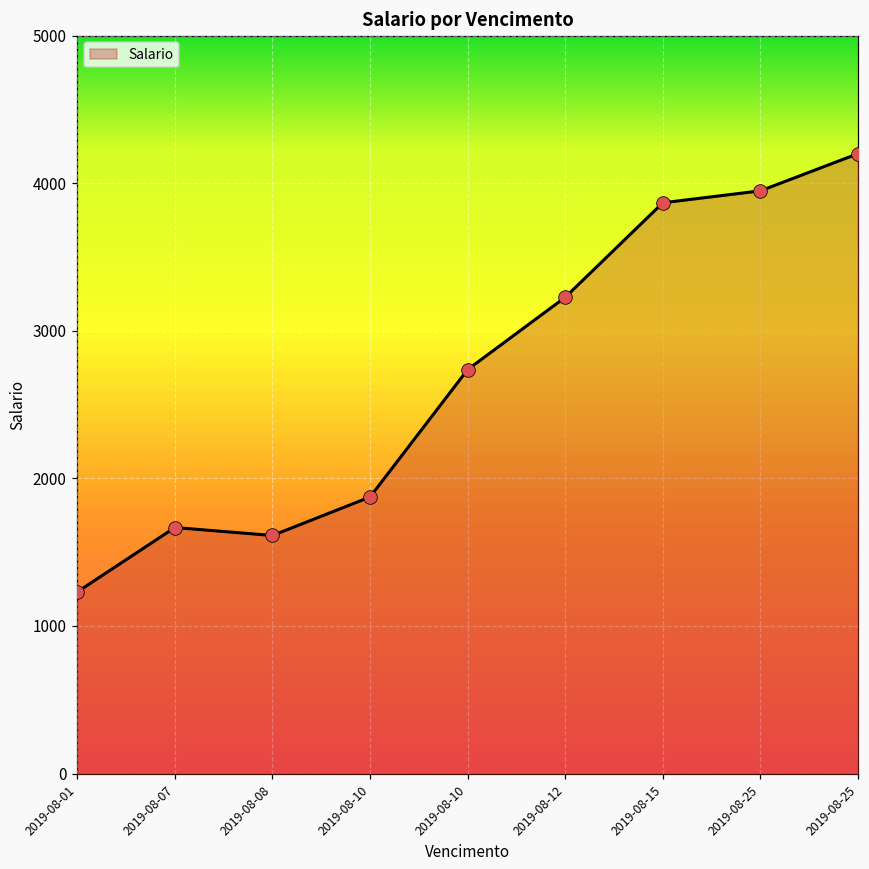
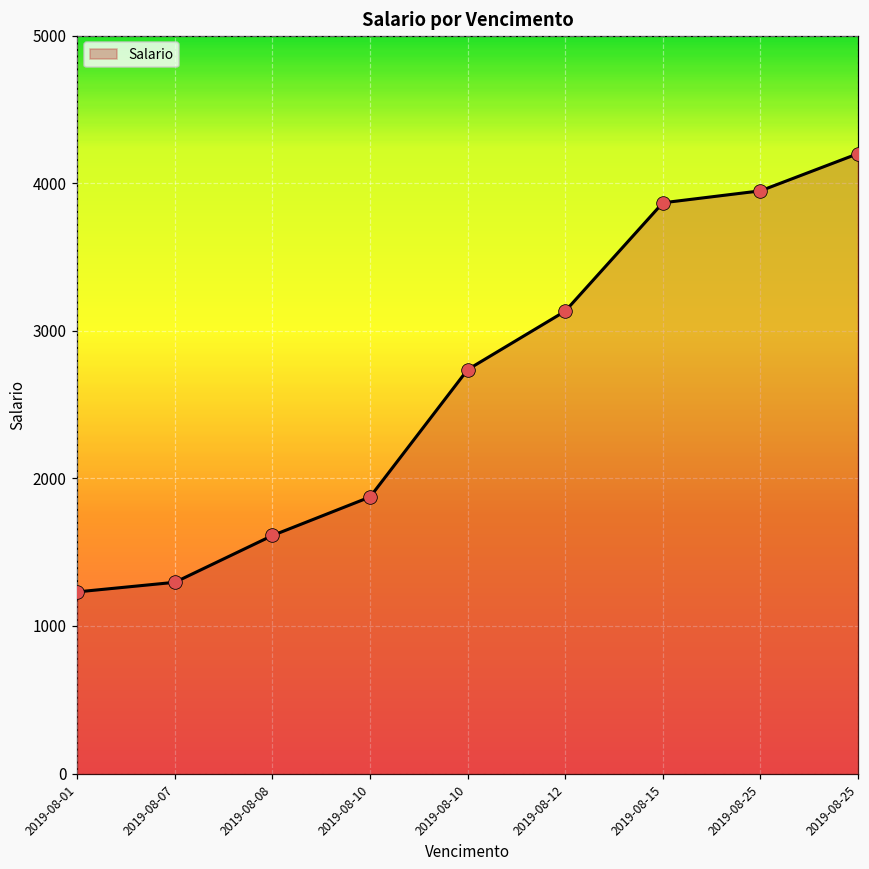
  {
    "2019-08-01": 1230,
-   "2019-08-07": 1670,
+   "2019-08-07": 1300,
    "2019-08-08": 1610,
-   "2019-08-12": 3230,
+   "2019-08-12": 3130,
    "2019-08-15": 3870
  }
